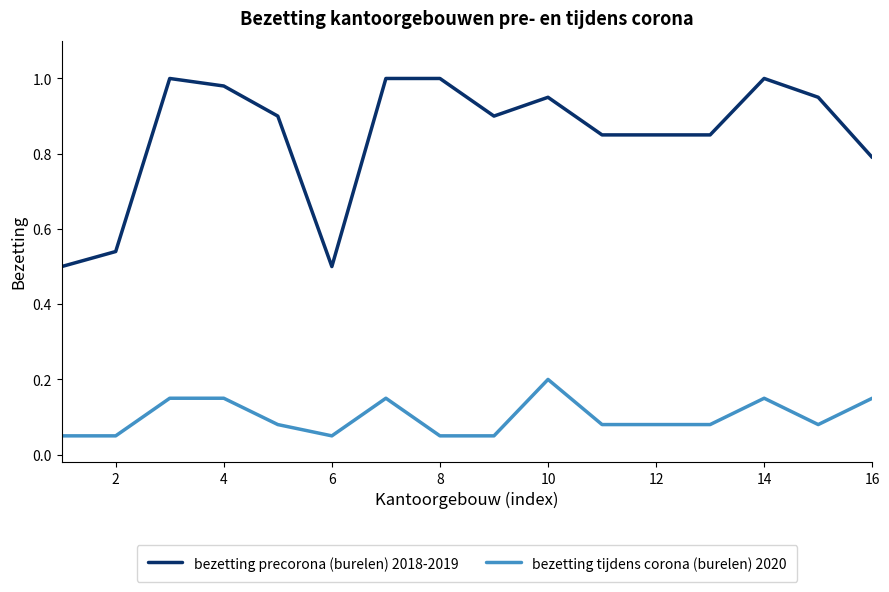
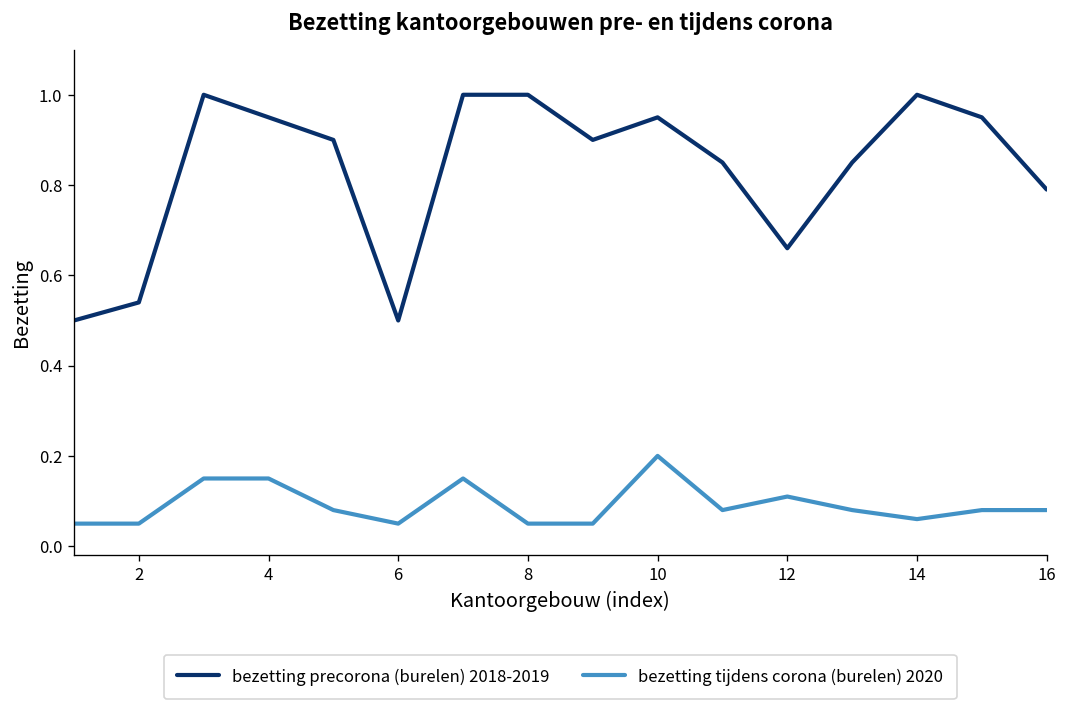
  {
    "bezetting precorona (burelen) 2018-2019": {
      "2": 0.54,
-     "4": 0.98,
+     "4": 0.95,
      "6": 0.50,
      "8": 1.00,
      "10": 0.95,
-     "12": 0.85,
+     "12": 0.66,
      "14": 1.00,
      "16": 0.79
    },
    "bezetting tijdens corona (burelen) 2020": {
      "2": 0.05,
      "4": 0.15,
      "6": 0.05,
      "8": 0.05,
      "10": 0.20,
-     "12": 0.08,
-     "14": 0.15,
-     "16": 0.15
+     "12": 0.11,
+     "14": 0.06,
+     "16": 0.08
    }
  }
